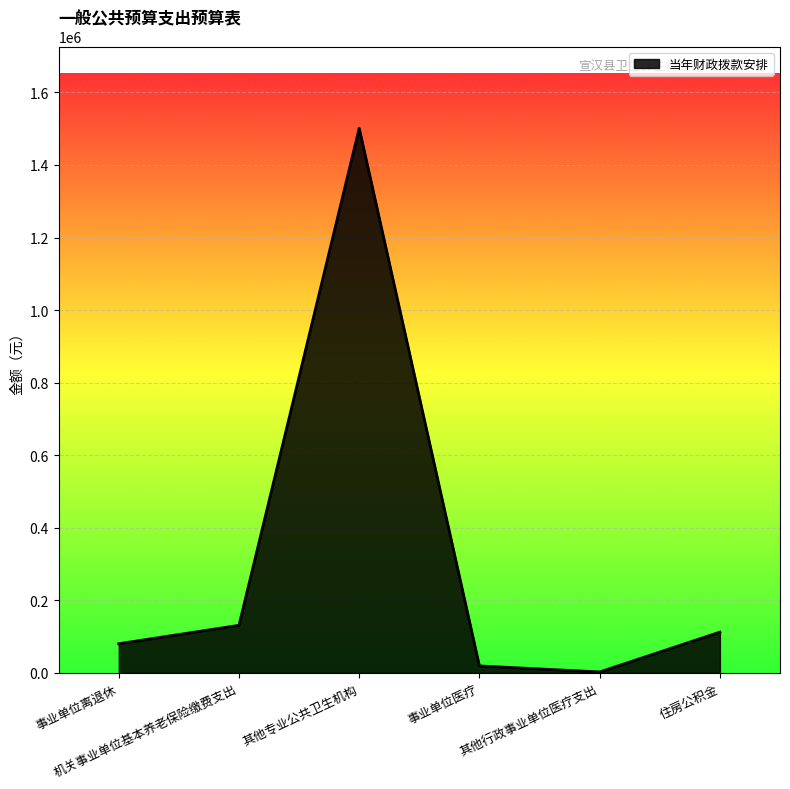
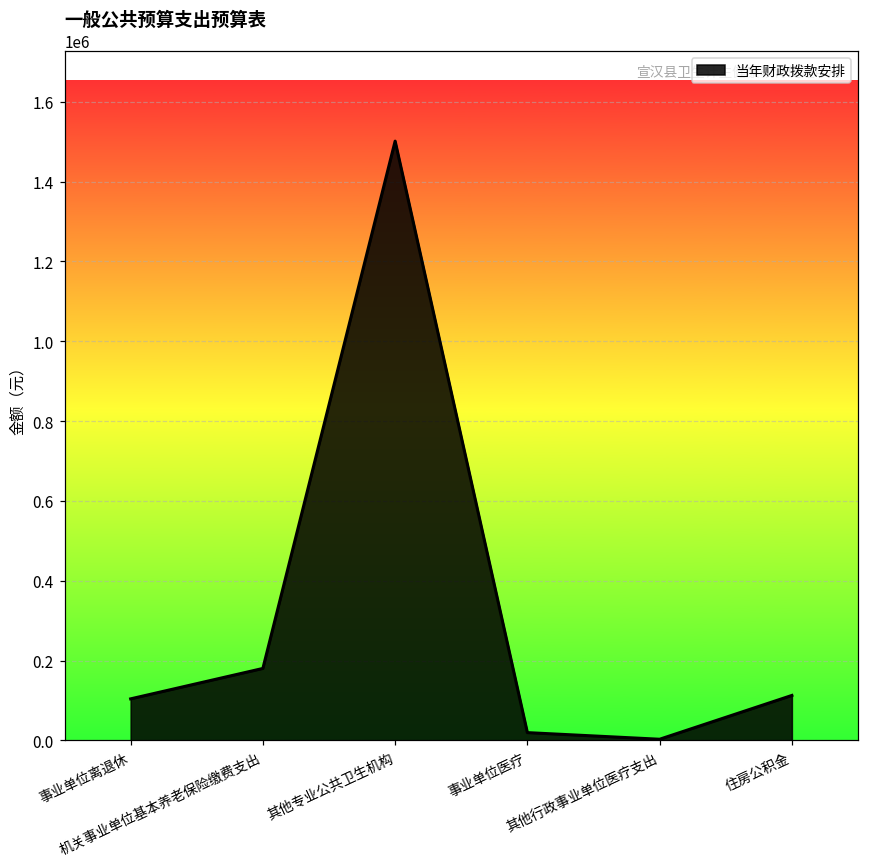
  {
-   "事业单位离退休": 80000,
-   "机关事业单位基本养老保险缴费支出": 130000,
+   "事业单位离退休": 100000,
+   "机关事业单位基本养老保险缴费支出": 180000,
    "其他专业公共卫生机构": 1500000,
    "事业单位医疗": 20000,
    "其他行政事业单位医疗支出": 0,
    "住房公积金": 110000
  }
